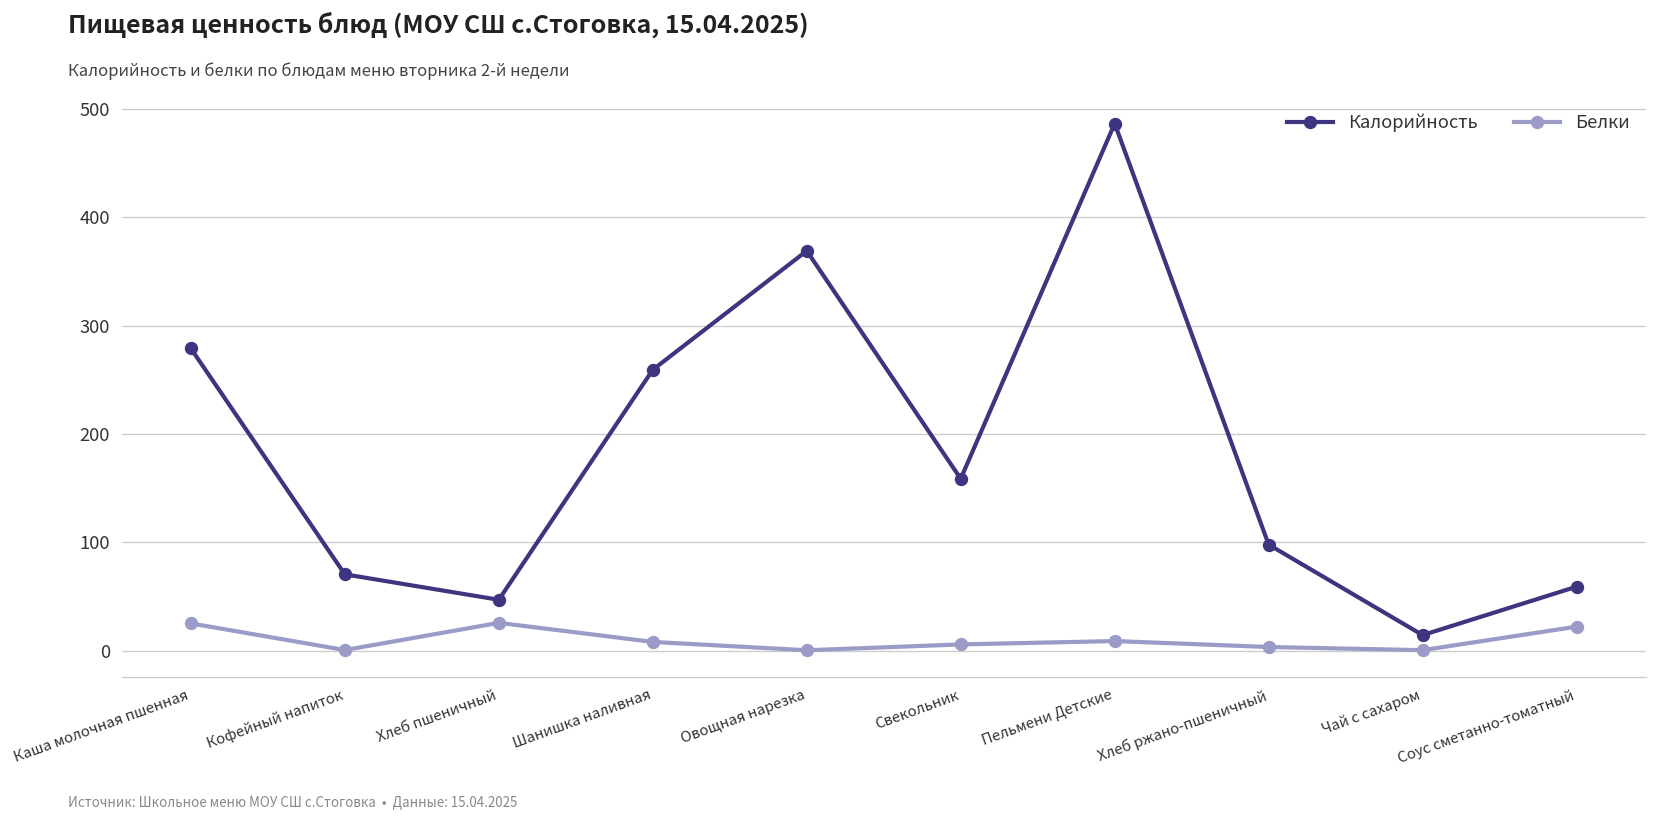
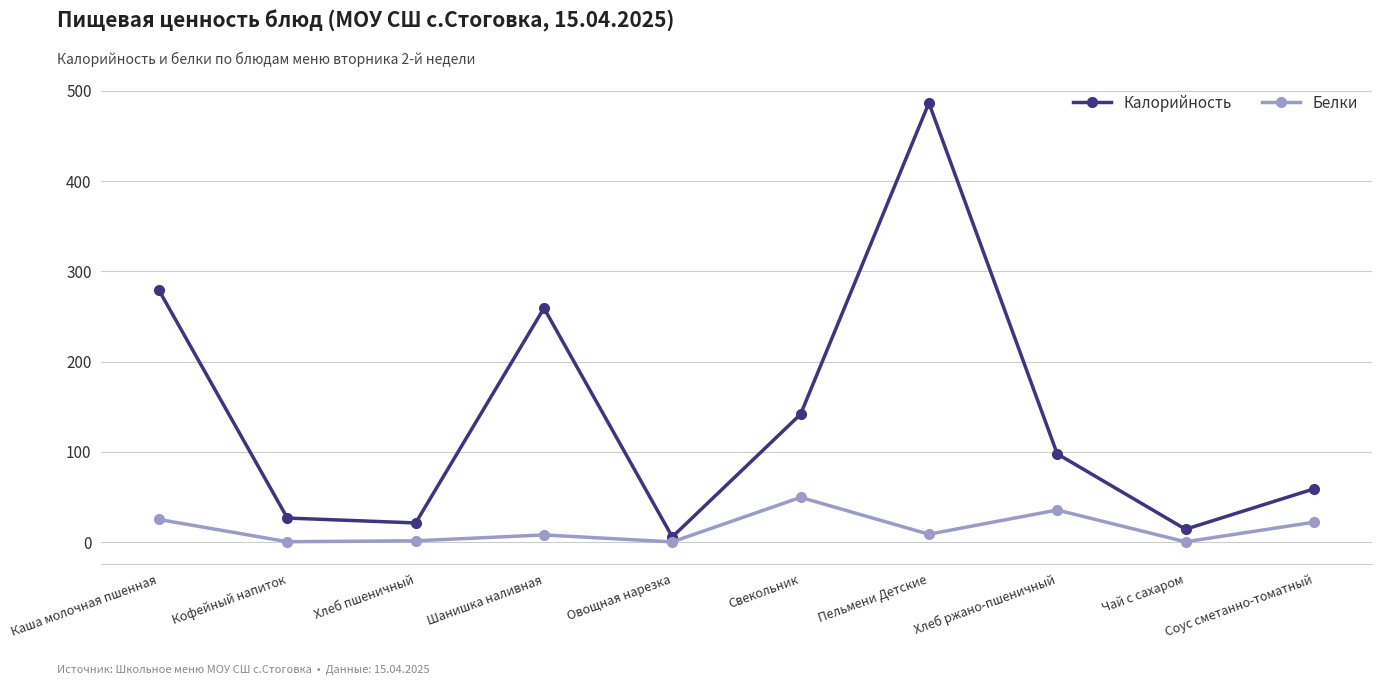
  {
    "Калорийность": {
      "Каша молочная пшенная": 280,
-     "Кофейный напиток": 70,
-     "Хлеб пшеничный": 50,
+     "Кофейный напиток": 30,
+     "Хлеб пшеничный": 20,
      "Шанишка наливная": 260,
-     "Овощная нарезка": 370,
-     "Свекольник": 160,
+     "Овощная нарезка": 10,
+     "Свекольник": 140,
      "Пельмени Детские": 490,
      "Хлеб ржано-пшеничный": 100,
      "Чай с сахаром": 10,
      "Соус сметанно-томатный": 60
    },
    "Белки": {
      "Каша молочная пшенная": 30,
      "Кофейный напиток": 0,
-     "Хлеб пшеничный": 30,
+     "Хлеб пшеничный": 0,
      "Шанишка наливная": 10,
      "Овощная нарезка": 0,
-     "Свекольник": 10,
+     "Свекольник": 50,
      "Пельмени Детские": 10,
-     "Хлеб ржано-пшеничный": 0,
+     "Хлеб ржано-пшеничный": 40,
      "Чай с сахаром": 0,
      "Соус сметанно-томатный": 20
    }
  }
